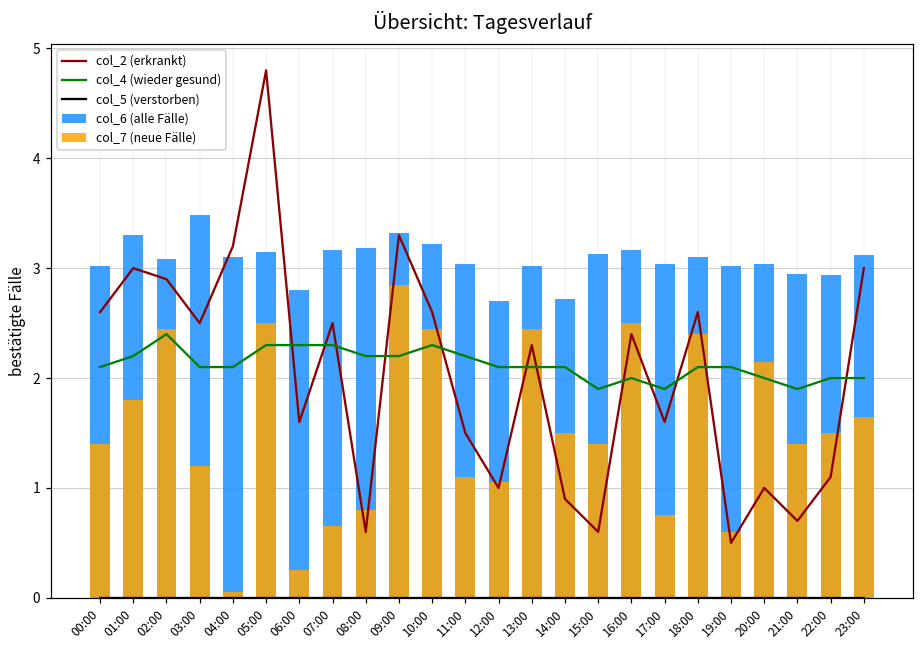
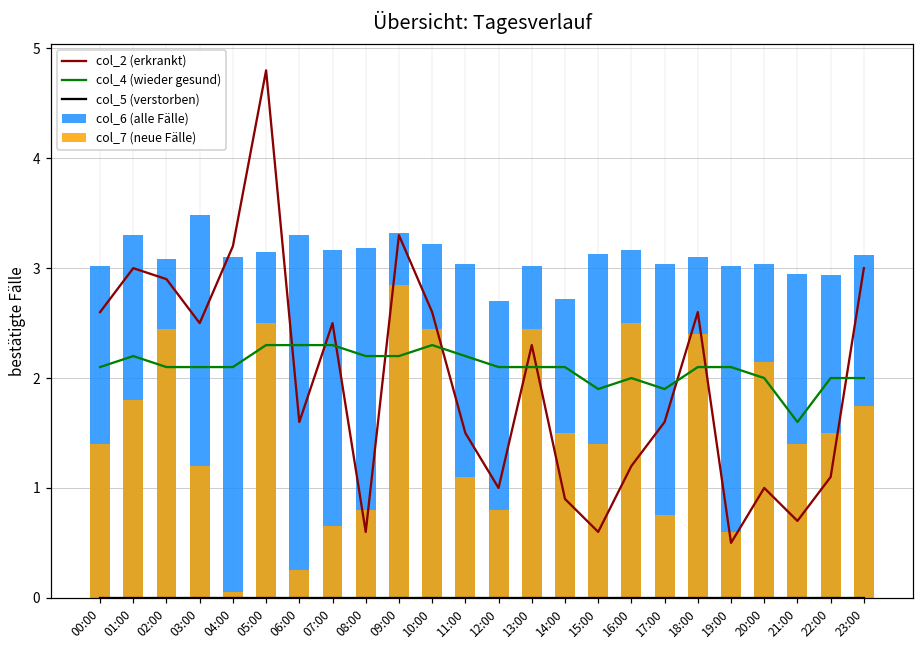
  {
    "col_2 (erkrankt)": {
      "00:00": 2.6,
      "01:00": 3.0,
      "02:00": 2.9,
      "03:00": 2.5,
      "04:00": 3.2,
      "05:00": 4.8,
      "06:00": 1.6,
      "07:00": 2.5,
      "08:00": 0.6,
      "09:00": 3.3,
      "10:00": 2.6,
      "11:00": 1.5,
      "12:00": 1.0,
      "13:00": 2.3,
      "14:00": 0.9,
      "15:00": 0.6,
-     "16:00": 2.4,
+     "16:00": 1.2,
      "17:00": 1.6,
      "18:00": 2.6,
      "19:00": 0.5,
      "20:00": 1.0,
      "21:00": 0.7,
      "22:00": 1.1,
      "23:00": 3.0
    },
    "col_6 (alle Fälle)": {
      "00:00": 3.0,
      "01:00": 3.3,
      "02:00": 3.1,
      "03:00": 3.5,
      "04:00": 3.1,
      "05:00": 3.2,
-     "06:00": 2.8,
+     "06:00": 3.3,
      "07:00": 3.2,
      "08:00": 3.2,
      "09:00": 3.3,
      "10:00": 3.2,
      "11:00": 3.0,
      "12:00": 2.7,
      "13:00": 3.0,
      "14:00": 2.7,
      "15:00": 3.1,
      "16:00": 3.2,
      "17:00": 3.0,
      "18:00": 3.1,
      "19:00": 3.0,
      "20:00": 3.0,
      "21:00": 3.0,
      "22:00": 2.9,
      "23:00": 3.1
    },
    "col_4 (wieder gesund)": {
      "00:00": 2.1,
      "01:00": 2.2,
-     "02:00": 2.4,
+     "02:00": 2.1,
      "03:00": 2.1,
      "04:00": 2.1,
      "05:00": 2.3,
      "06:00": 2.3,
      "07:00": 2.3,
      "08:00": 2.2,
      "09:00": 2.2,
      "10:00": 2.3,
      "11:00": 2.2,
      "12:00": 2.1,
      "13:00": 2.1,
      "14:00": 2.1,
      "15:00": 1.9,
      "16:00": 2.0,
      "17:00": 1.9,
      "18:00": 2.1,
      "19:00": 2.1,
      "20:00": 2.0,
-     "21:00": 1.9,
+     "21:00": 1.6,
      "22:00": 2.0,
      "23:00": 2.0
    },
    "col_7 (neue Fälle)": {
-     "12:00": 1.1,
-     "23:00": 1.7
+     "12:00": 0.8,
+     "23:00": 1.8
    },
    "col_5 (verstorben)": {
      "00:00": 0.0,
      "01:00": 0.0,
      "02:00": 0.0,
      "03:00": 0.0,
      "04:00": 0.0,
      "05:00": 0.0,
      "06:00": 0.0,
      "07:00": 0.0,
      "08:00": 0.0,
      "09:00": 0.0,
      "10:00": 0.0,
      "11:00": 0.0,
      "12:00": 0.0,
      "13:00": 0.0,
      "14:00": 0.0,
      "15:00": 0.0,
      "16:00": 0.0,
      "17:00": 0.0,
      "18:00": 0.0,
      "19:00": 0.0,
      "20:00": 0.0,
      "21:00": 0.0,
      "22:00": 0.0,
      "23:00": 0.0
    }
  }
